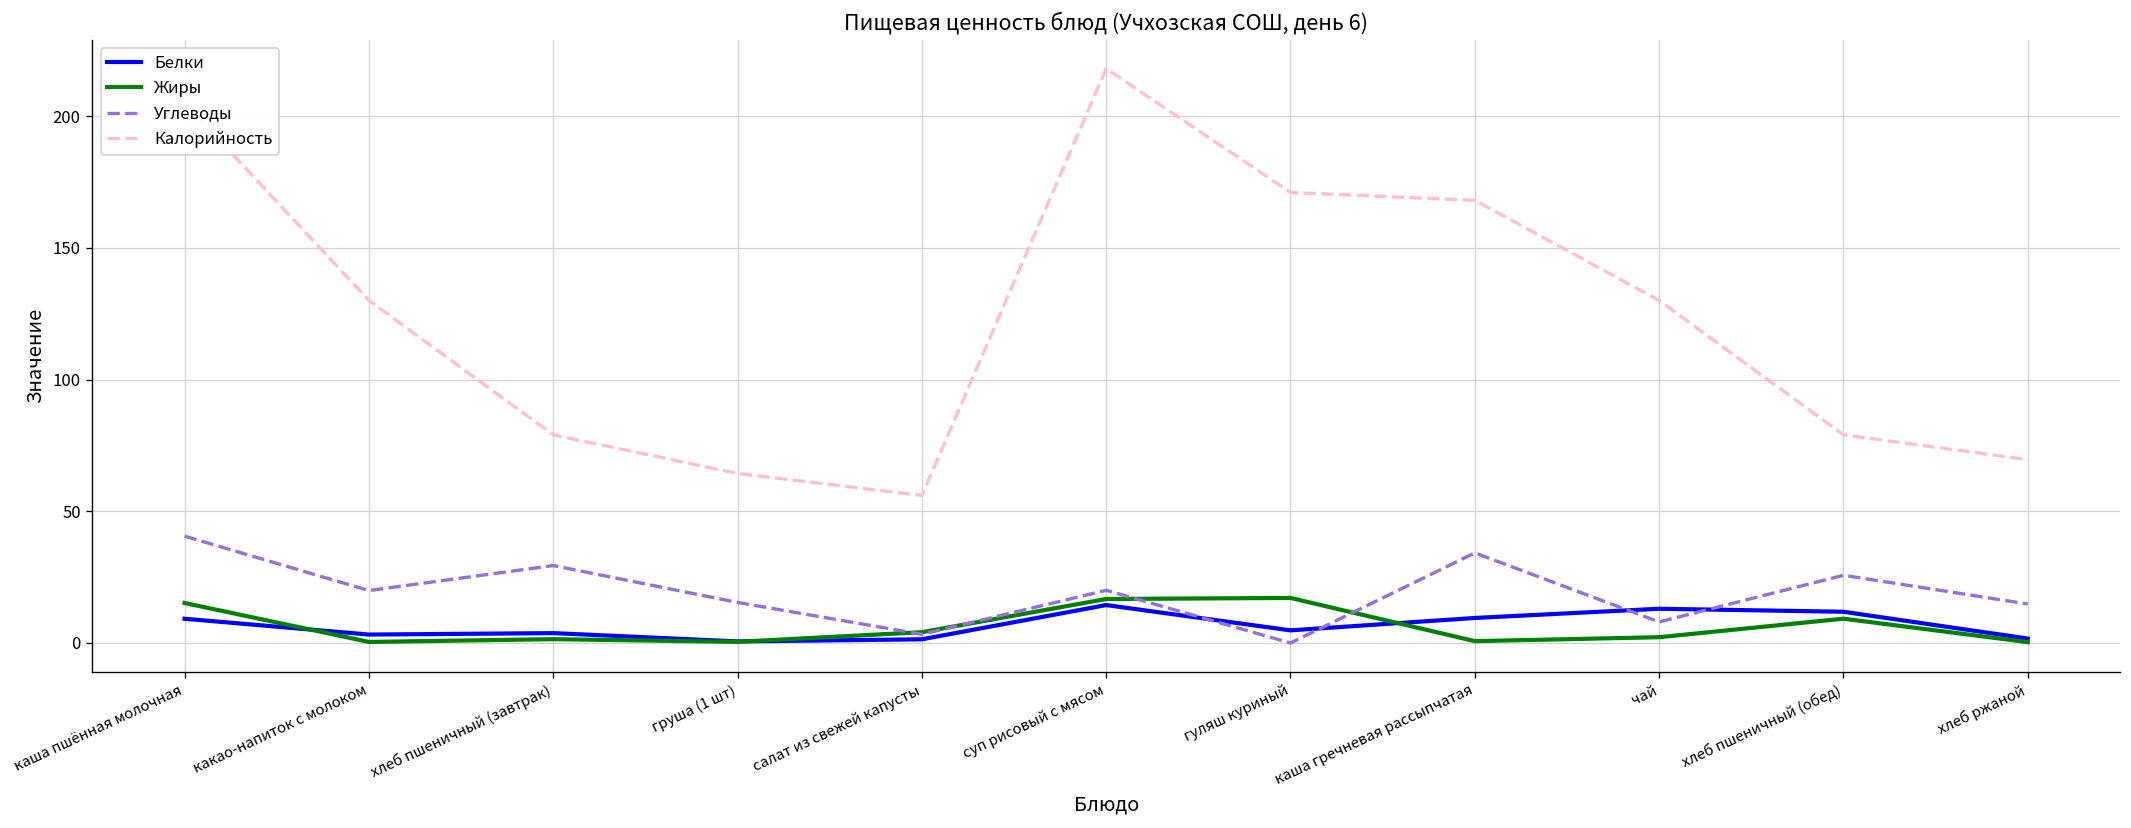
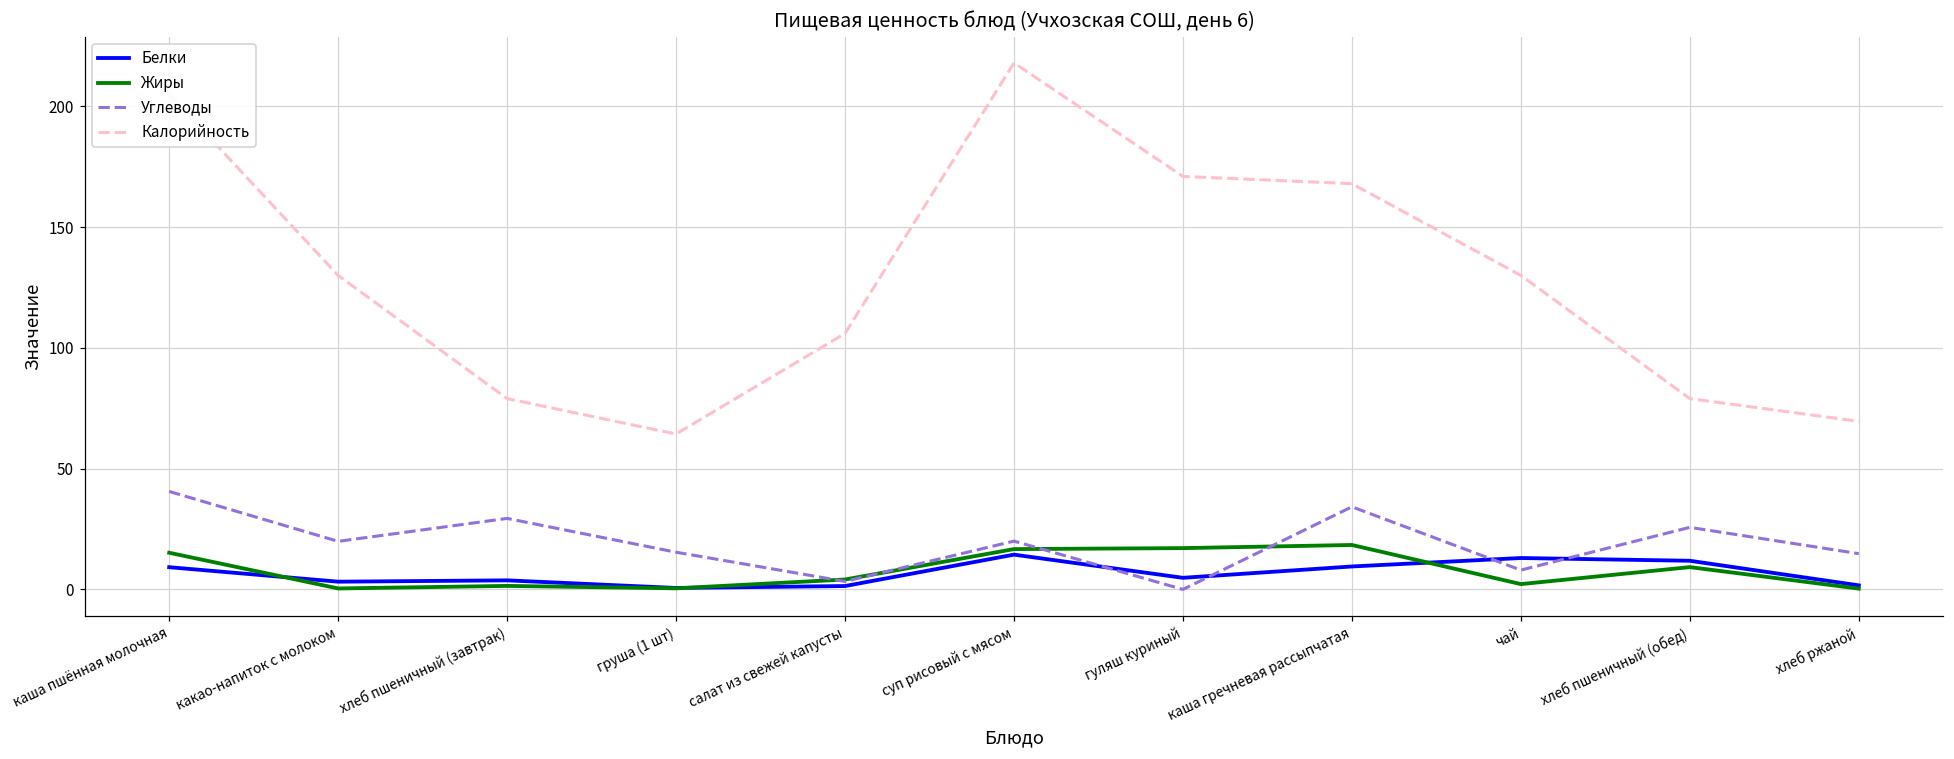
  {
    "Белки": {
      "каша пшённая молочная": 9,
      "какао-напиток с молоком": 3,
      "хлеб пшеничный (завтрак)": 4,
      "салат из свежей капусты": 1,
      "суп рисовый с мясом": 14,
      "гуляш куриный": 5,
      "каша гречневая рассыпчатая": 10,
      "чай": 13,
      "хлеб пшеничный (обед)": 12,
      "хлеб ржаной": 2
    },
    "Жиры": {
      "каша пшённая молочная": 15,
      "какао-напиток с молоком": 0,
      "хлеб пшеничный (завтрак)": 1,
      "суп рисовый с мясом": 17,
      "гуляш куриный": 17,
-     "каша гречневая рассыпчатая": 1,
+     "каша гречневая рассыпчатая": 18,
      "чай": 2,
      "хлеб пшеничный (обед)": 9,
      "хлеб ржаной": 0
    },
    "Углеводы": {
      "каша пшённая молочная": 41,
      "какао-напиток с молоком": 20,
      "хлеб пшеничный (завтрак)": 29,
      "груша (1 шт)": 15,
      "суп рисовый с мясом": 20,
      "гуляш куриный": 0,
      "каша гречневая рассыпчатая": 34,
      "чай": 8,
      "хлеб пшеничный (обед)": 26,
      "хлеб ржаной": 15
    },
    "Калорийность": {
      "какао-напиток с молоком": 130,
      "хлеб пшеничный (завтрак)": 79,
      "груша (1 шт)": 64,
-     "салат из свежей капусты": 56,
+     "салат из свежей капусты": 106,
      "суп рисовый с мясом": 218,
      "гуляш куриный": 171,
      "каша гречневая рассыпчатая": 168,
      "чай": 130,
      "хлеб пшеничный (обед)": 79,
      "хлеб ржаной": 70
    }
  }
